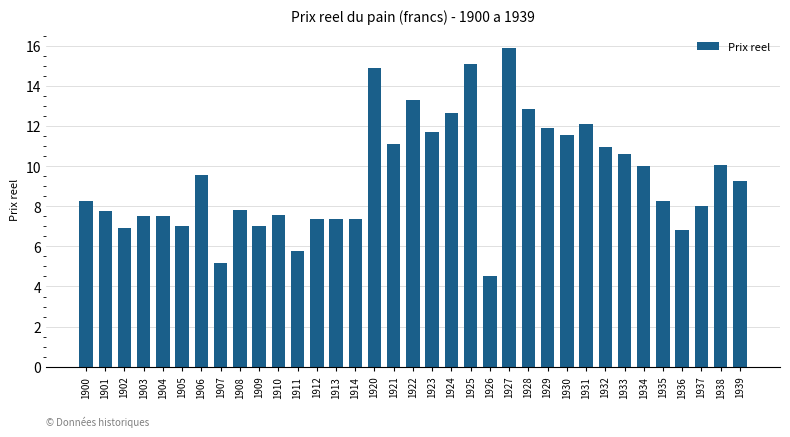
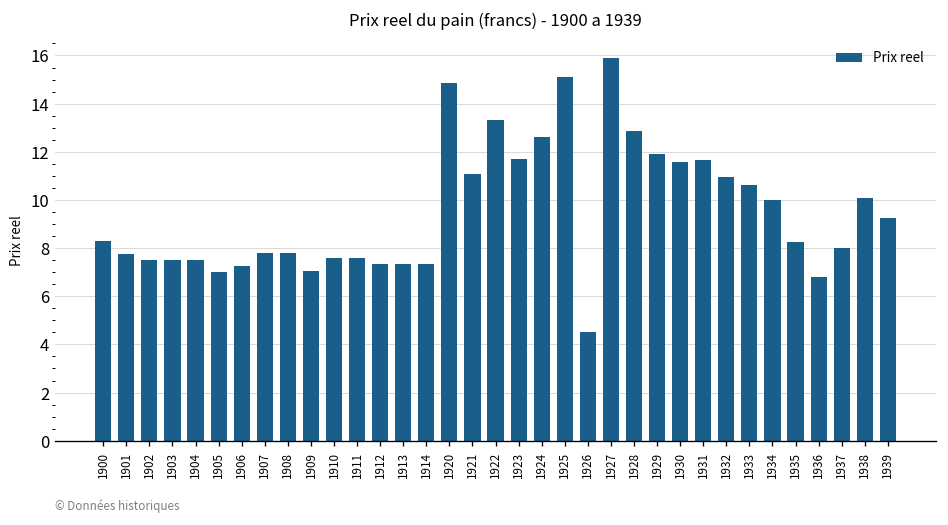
  {
    "1900": 8.3,
    "1901": 7.8,
-   "1902": 6.9,
+   "1902": 7.5,
    "1903": 7.5,
    "1904": 7.5,
    "1905": 7.0,
-   "1906": 9.6,
-   "1907": 5.2,
+   "1906": 7.3,
+   "1907": 7.8,
    "1908": 7.8,
    "1909": 7.0,
    "1910": 7.6,
-   "1911": 5.8,
+   "1911": 7.6,
    "1912": 7.4,
    "1913": 7.4,
    "1914": 7.4,
    "1920": 14.9,
    "1921": 11.1,
    "1922": 13.3,
    "1923": 11.7,
    "1924": 12.6,
    "1925": 15.1,
    "1926": 4.5,
    "1927": 15.9,
    "1928": 12.9,
    "1929": 11.9,
    "1930": 11.6,
-   "1931": 12.1,
+   "1931": 11.6,
    "1932": 11.0,
    "1933": 10.6,
    "1934": 10.0,
    "1935": 8.3,
    "1936": 6.8,
    "1937": 8.0,
    "1938": 10.1,
    "1939": 9.2
  }
